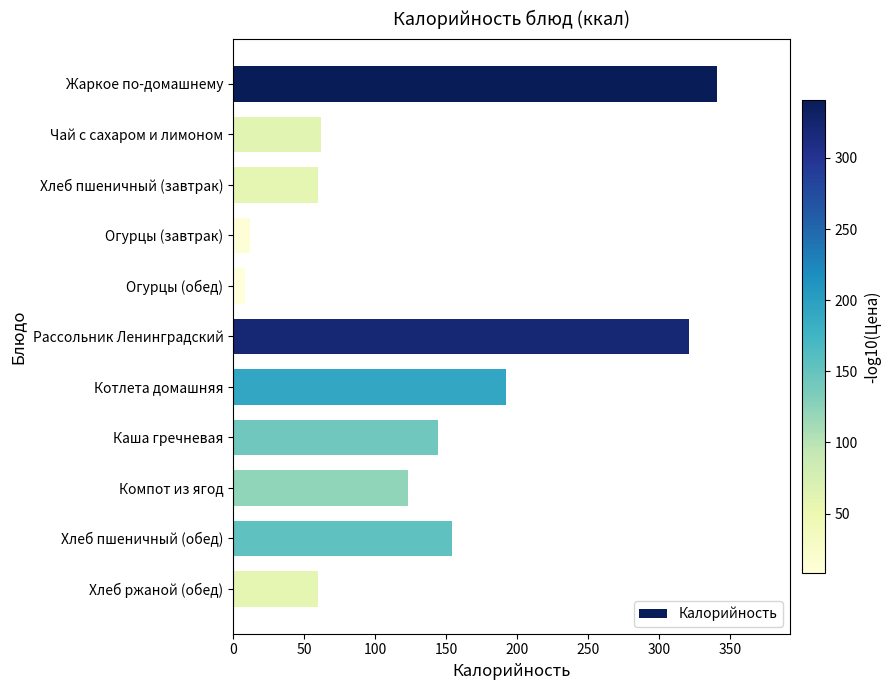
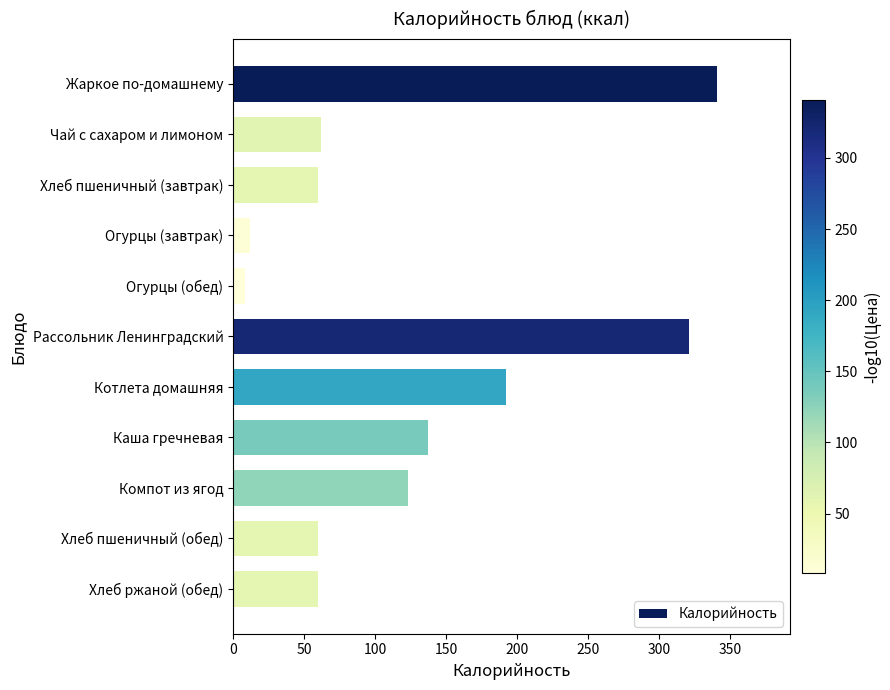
  {
    "Жаркое по-домашнему": 341,
    "Чай с сахаром и лимоном": 62,
    "Хлеб пшеничный (завтрак)": 60,
    "Огурцы (завтрак)": 12,
    "Огурцы (обед)": 8,
    "Рассольник Ленинградский": 321,
    "Котлета домашняя": 192,
-   "Каша гречневая": 144,
+   "Каша гречневая": 137,
    "Компот из ягод": 123,
-   "Хлеб пшеничный (обед)": 154,
+   "Хлеб пшеничный (обед)": 60,
    "Хлеб ржаной (обед)": 60
  }
